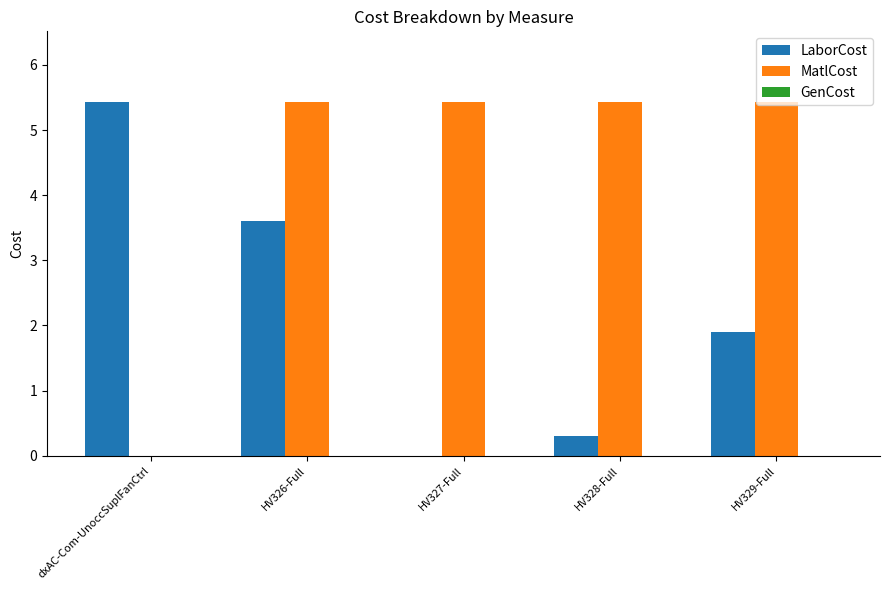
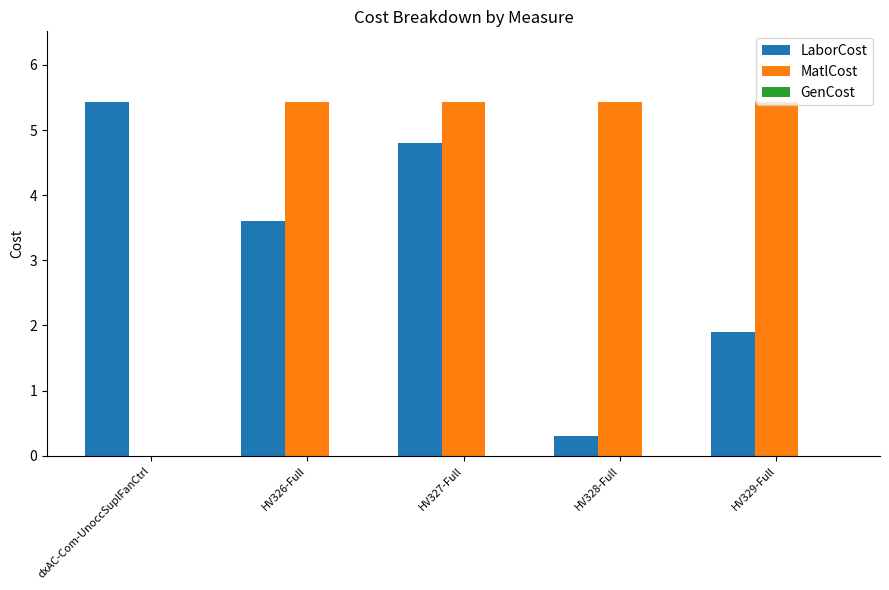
  {
    "LaborCost": {
      "dxAC-Com-UnoccSuplFanCtrl": 5.4,
      "HV326-Full": 3.6,
-     "HV327-Full": 0.0,
+     "HV327-Full": 4.8,
      "HV328-Full": 0.3,
      "HV329-Full": 1.9
    },
    "MatlCost": {
      "dxAC-Com-UnoccSuplFanCtrl": 0.0,
      "HV326-Full": 5.4,
      "HV327-Full": 5.4,
      "HV328-Full": 5.4
    },
    "GenCost": {
      "dxAC-Com-UnoccSuplFanCtrl": 0.0,
      "HV326-Full": 0.0,
      "HV327-Full": 0.0,
      "HV328-Full": 0.0,
      "HV329-Full": 0.0
    }
  }
